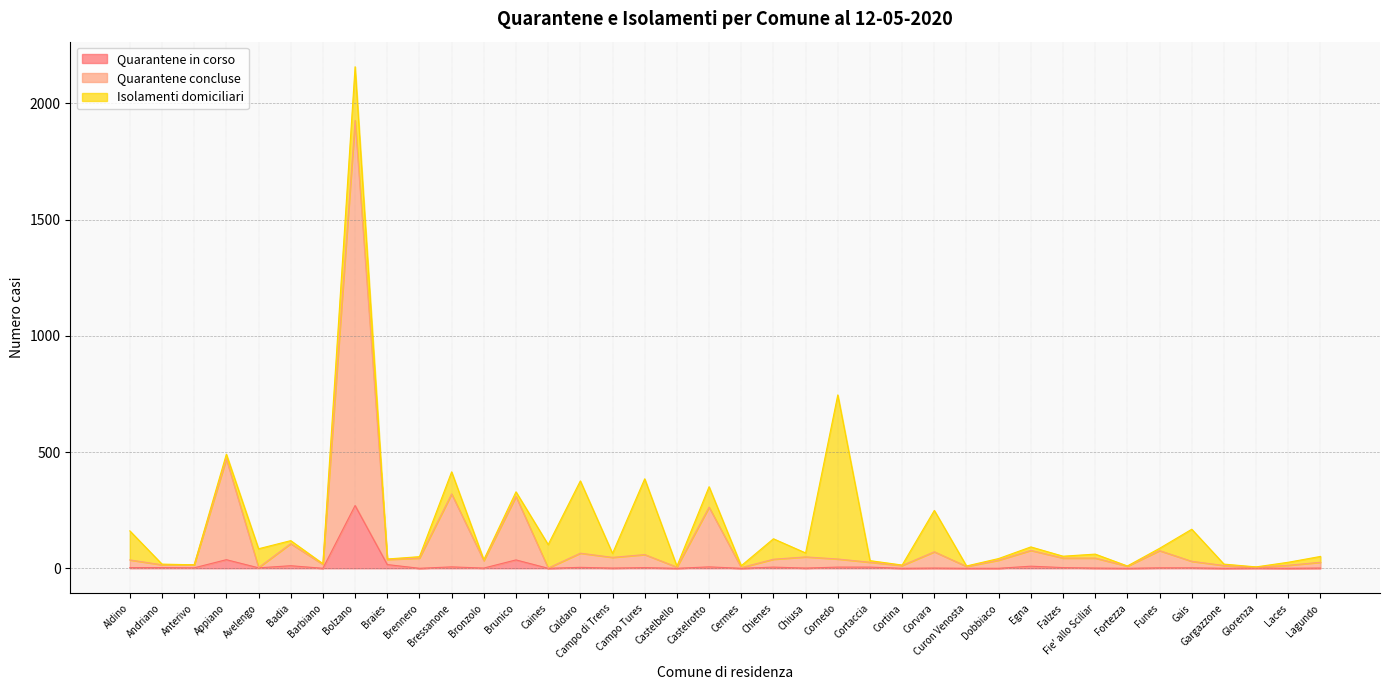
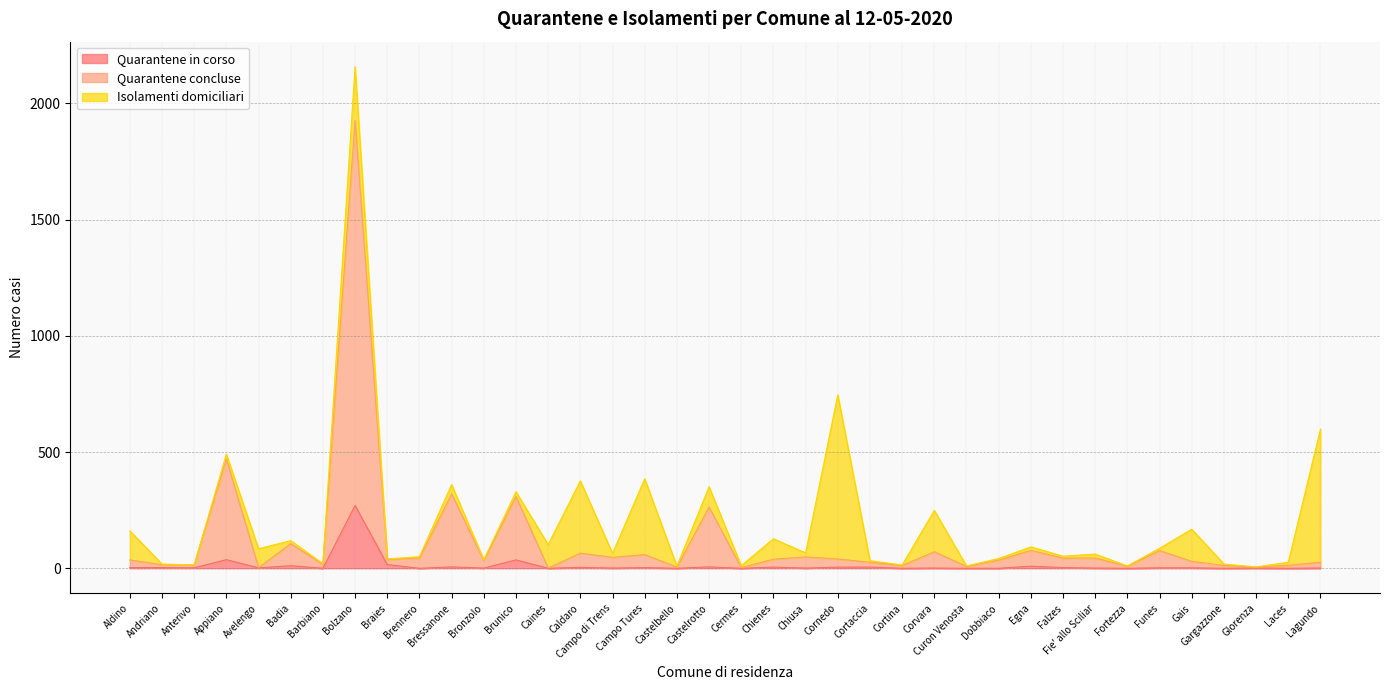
  {
    "Isolamenti domiciliari": {
      "Aldino": 130,
      "Appiano": 20,
      "Avelengo": 80,
      "Badia": 10,
      "Bolzano": 230,
-     "Bressanone": 100,
+     "Bressanone": 40,
      "Brunico": 20,
      "Caines": 100,
      "Caldaro": 310,
      "Campo di Trens": 20,
      "Campo Tures": 330,
      "Castelrotto": 90,
      "Chienes": 90,
      "Chiusa": 20,
      "Cornedo": 710,
      "Corvara": 180,
      "Egna": 20,
      "Fie' allo Sciliar": 20,
      "Gais": 140,
      "Laces": 10,
-     "Lagundo": 30
+     "Lagundo": 570
    }
  }
